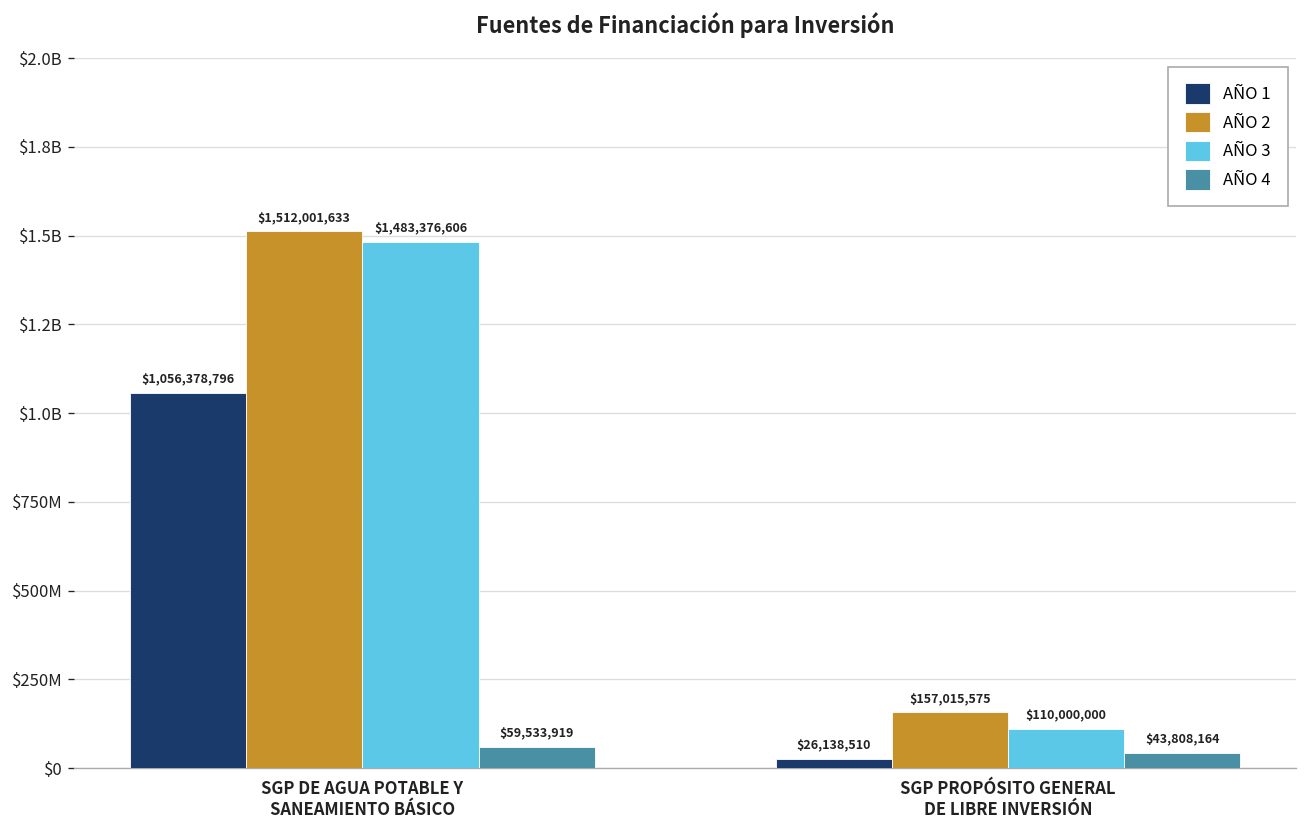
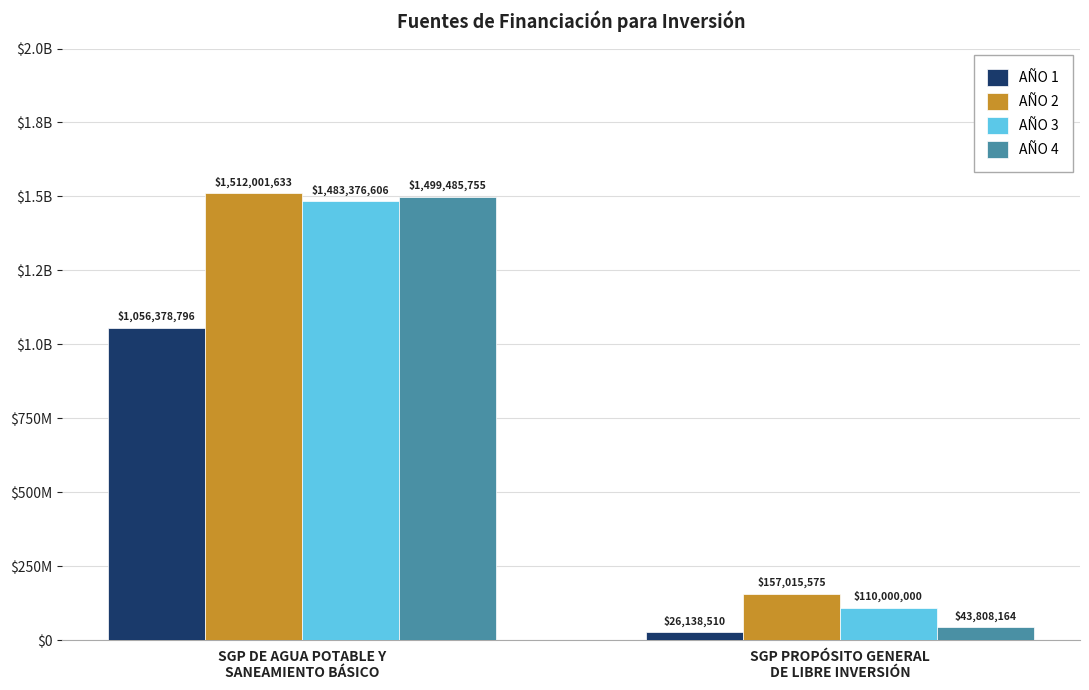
  {
    "AÑO 1": {
      "SGP DE AGUA POTABLE Y SANEAMIENTO BÁSICO": "$1,056,378,796",
      "SGP PROPÓSITO GENERAL DE LIBRE INVERSIÓN": "$26,138,510"
    },
    "AÑO 2": {
      "SGP DE AGUA POTABLE Y SANEAMIENTO BÁSICO": "$1,512,001,633",
      "SGP PROPÓSITO GENERAL DE LIBRE INVERSIÓN": "$157,015,575"
    },
    "AÑO 3": {
      "SGP DE AGUA POTABLE Y SANEAMIENTO BÁSICO": "$1,483,376,606",
      "SGP PROPÓSITO GENERAL DE LIBRE INVERSIÓN": "$110,000,000"
    },
    "AÑO 4": {
-     "SGP DE AGUA POTABLE Y SANEAMIENTO BÁSICO": "$59,533,919",
+     "SGP DE AGUA POTABLE Y SANEAMIENTO BÁSICO": "$1,499,485,755",
      "SGP PROPÓSITO GENERAL DE LIBRE INVERSIÓN": "$43,808,164"
    }
  }
